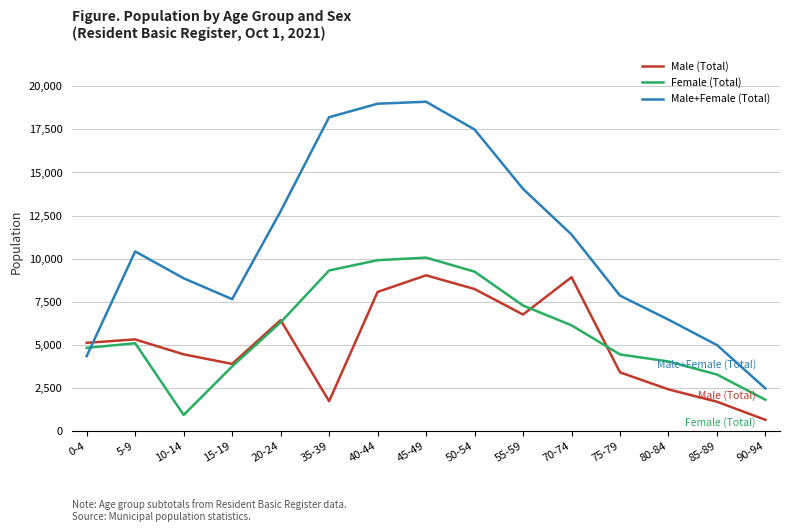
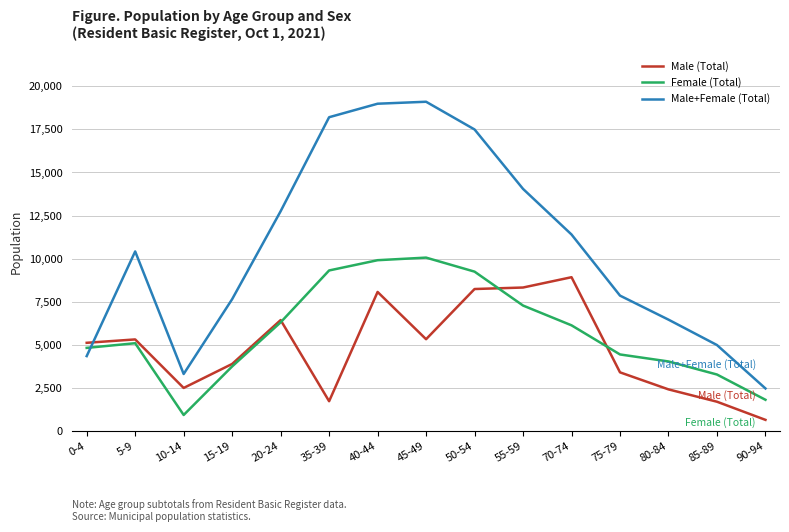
  {
    "Male (Total)": {
      "0-4": "5,100",
      "5-9": "5,300",
-     "10-14": "4,500",
+     "10-14": "2,500",
      "35-39": "1,700",
      "40-44": "8,100",
-     "45-49": "9,000",
+     "45-49": "5,300",
      "50-54": "8,200",
-     "55-59": "6,800",
+     "55-59": "8,300",
      "70-74": "8,900",
      "75-79": "3,400",
      "80-84": "2,400",
      "85-89": "1,700",
      "90-94": "700"
    },
    "Female (Total)": {
      "0-4": "4,800",
      "5-9": "5,100",
      "10-14": "900",
      "35-39": "9,300",
      "40-44": "9,900",
      "45-49": "10,100",
      "50-54": "9,300",
      "55-59": "7,300",
      "70-74": "6,100",
      "75-79": "4,400",
      "80-84": "4,000",
      "85-89": "3,300",
      "90-94": "1,800"
    },
    "Male+Female (Total)": {
      "0-4": "4,400",
      "5-9": "10,400",
-     "10-14": "8,900",
+     "10-14": "3,300",
      "15-19": "7,700",
      "20-24": "12,800",
      "35-39": "18,200",
      "40-44": "19,000",
      "45-49": "19,100",
      "50-54": "17,500",
      "55-59": "14,000",
      "70-74": "11,400",
      "75-79": "7,900",
      "80-84": "6,500",
      "85-89": "5,000",
      "90-94": "2,500"
    }
  }
